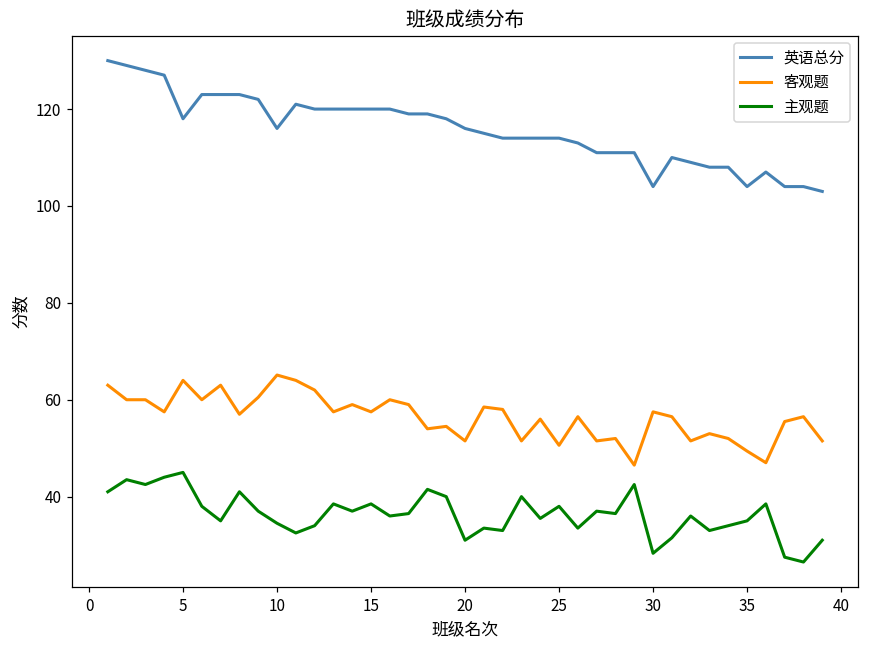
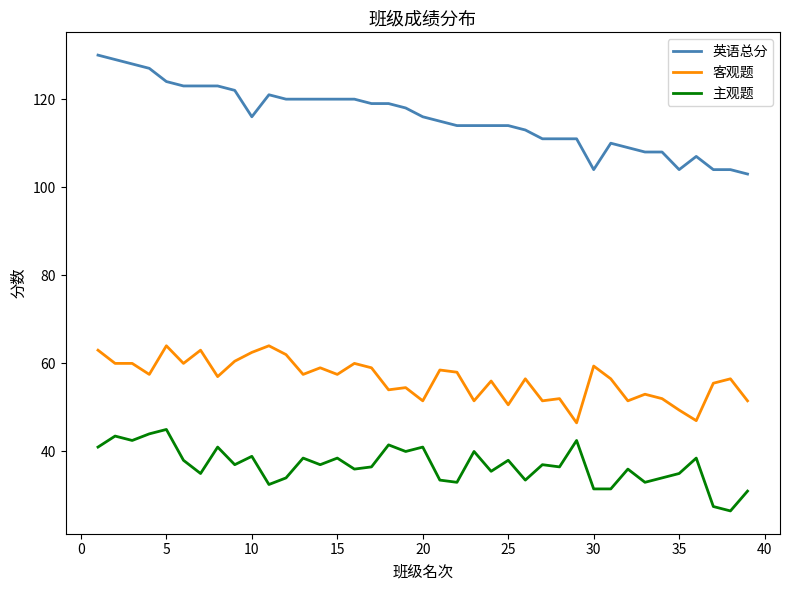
  {
    "英语总分": {
-     "5": 118,
+     "5": 124,
      "10": 116,
      "15": 120,
      "20": 116,
      "25": 114,
      "30": 104,
      "35": 104
    },
    "客观题": {
      "5": 64,
-     "10": 65,
+     "10": 63,
      "15": 58,
      "20": 52,
      "25": 51,
-     "30": 58,
+     "30": 59,
      "35": 49
    },
    "主观题": {
      "5": 45,
-     "10": 35,
+     "10": 39,
      "15": 39,
-     "20": 31,
+     "20": 41,
      "25": 38,
-     "30": 28,
+     "30": 32,
      "35": 35
    }
  }
